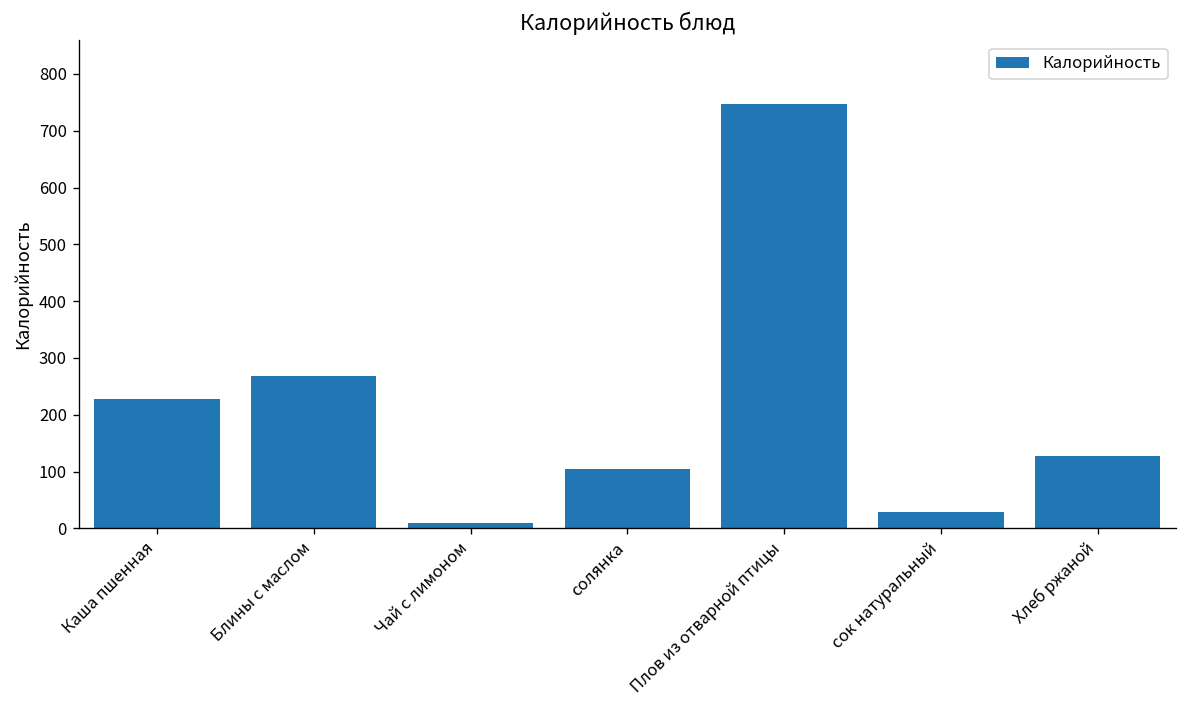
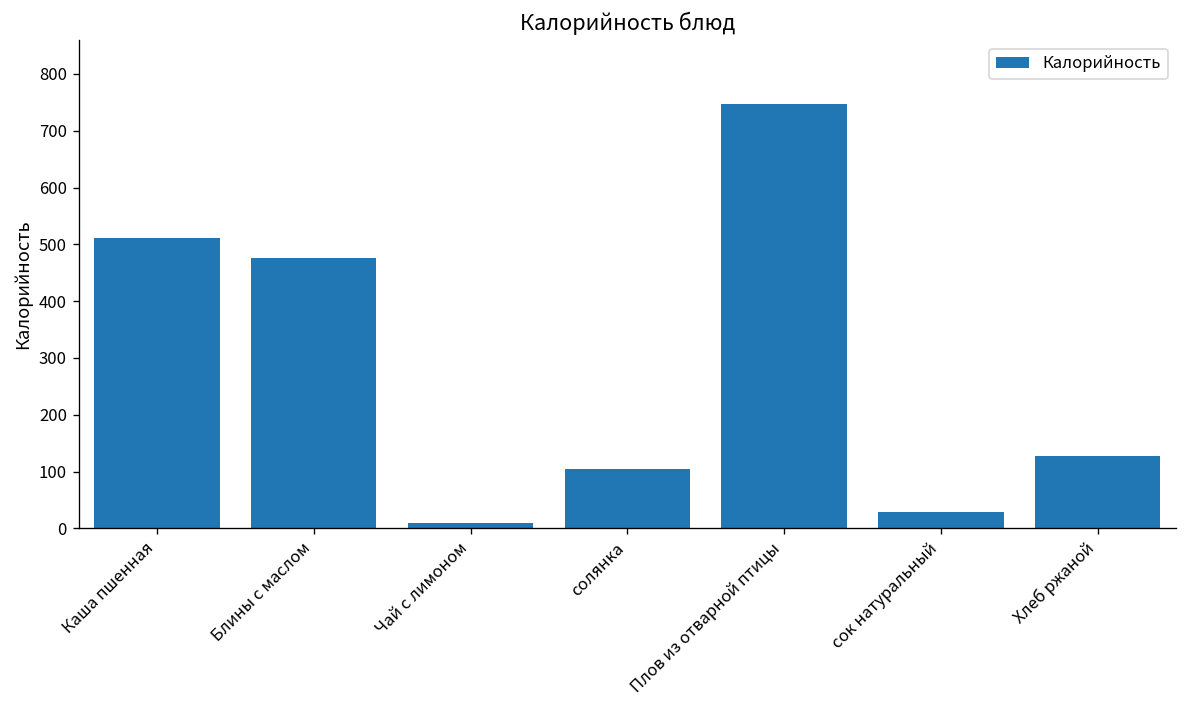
  {
-   "Каша пшенная": 230,
-   "Блины с маслом": 270,
+   "Каша пшенная": 510,
+   "Блины с маслом": 480,
    "Чай с лимоном": 10,
    "солянка": 100,
    "Плов из отварной птицы": 750,
    "сок натуральный": 30,
    "Хлеб ржаной": 130
  }
